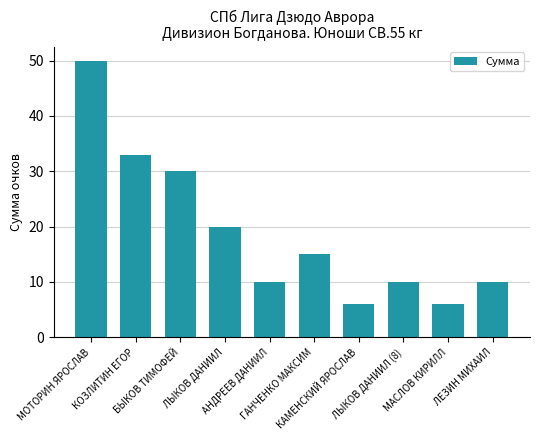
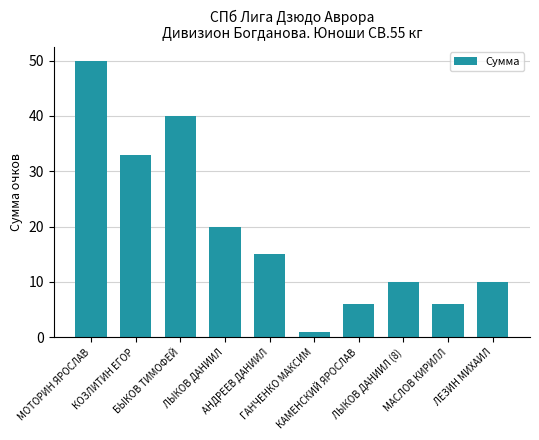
  {
    "МОТОРИН ЯРОСЛАВ": 50,
    "КОЗЛИТИН ЕГОР": 33,
-   "БЫКОВ ТИМОФЕЙ": 30,
+   "БЫКОВ ТИМОФЕЙ": 40,
    "ЛЫКОВ ДАНИИЛ": 20,
-   "АНДРЕЕВ ДАНИИЛ": 10,
-   "ГАНЧЕНКО МАКСИМ": 15,
+   "АНДРЕЕВ ДАНИИЛ": 15,
+   "ГАНЧЕНКО МАКСИМ": 1,
    "КАМЕНСКИЙ ЯРОСЛАВ": 6,
    "ЛЫКОВ ДАНИИЛ (8)": 10,
    "МАСЛОВ КИРИЛЛ": 6,
    "ЛЕЗИН МИХАИЛ": 10
  }
